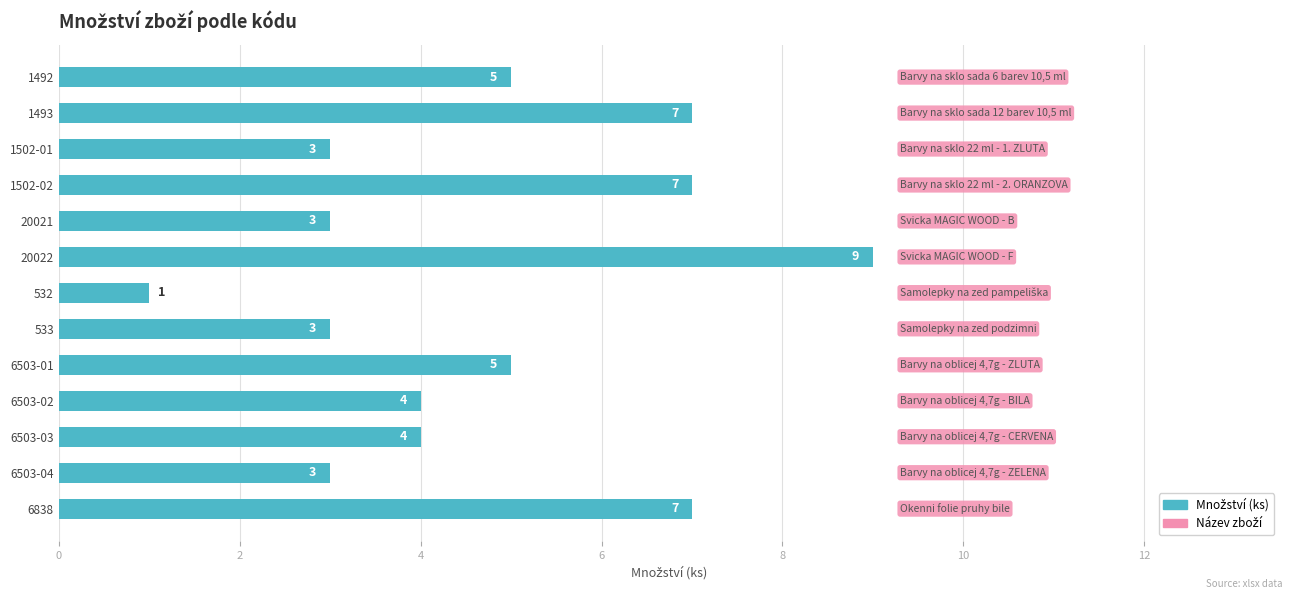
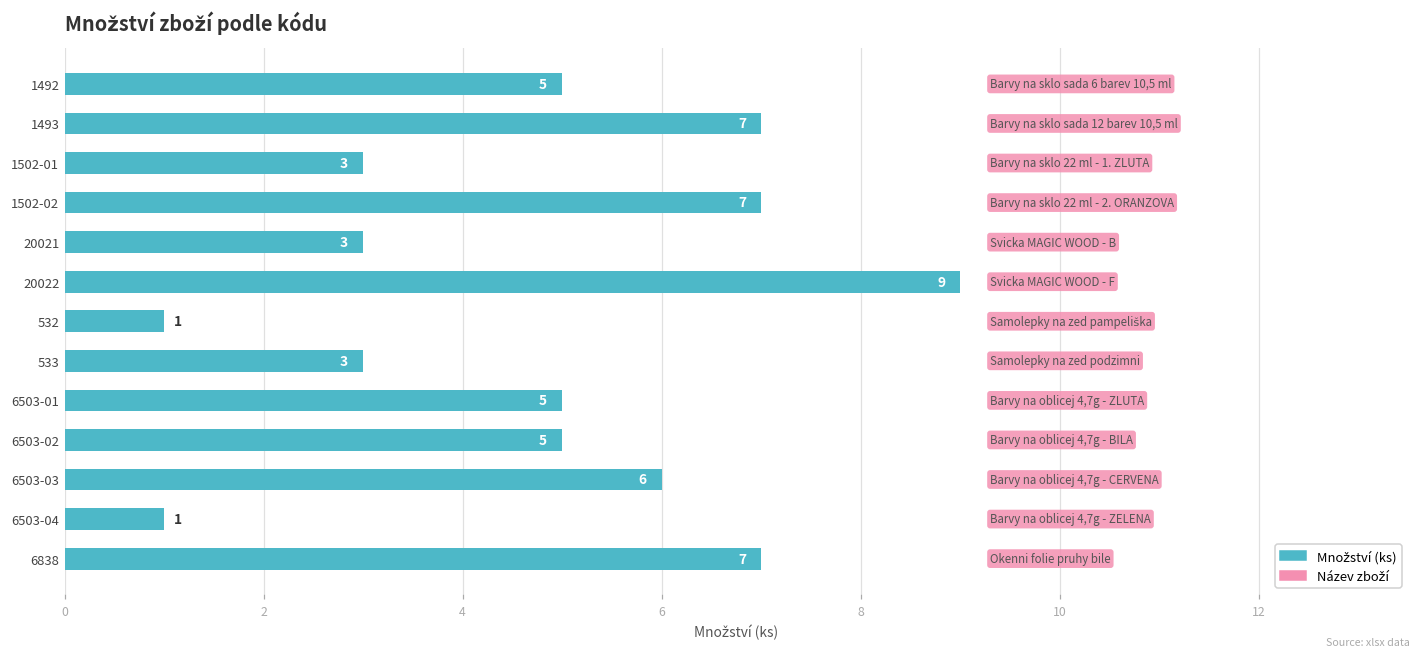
  {
    "1492": 5,
    "1493": 7,
    "1502-01": 3,
    "1502-02": 7,
    "20021": 3,
    "20022": 9,
    "532": 1,
    "533": 3,
    "6503-01": 5,
-   "6503-02": 4,
-   "6503-03": 4,
-   "6503-04": 3,
+   "6503-02": 5,
+   "6503-03": 6,
+   "6503-04": 1,
    "6838": 7
  }
